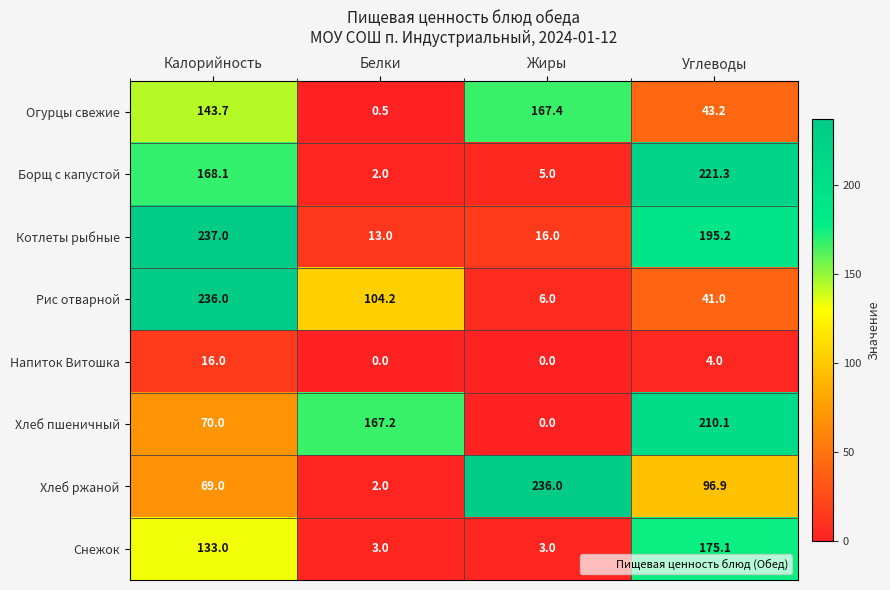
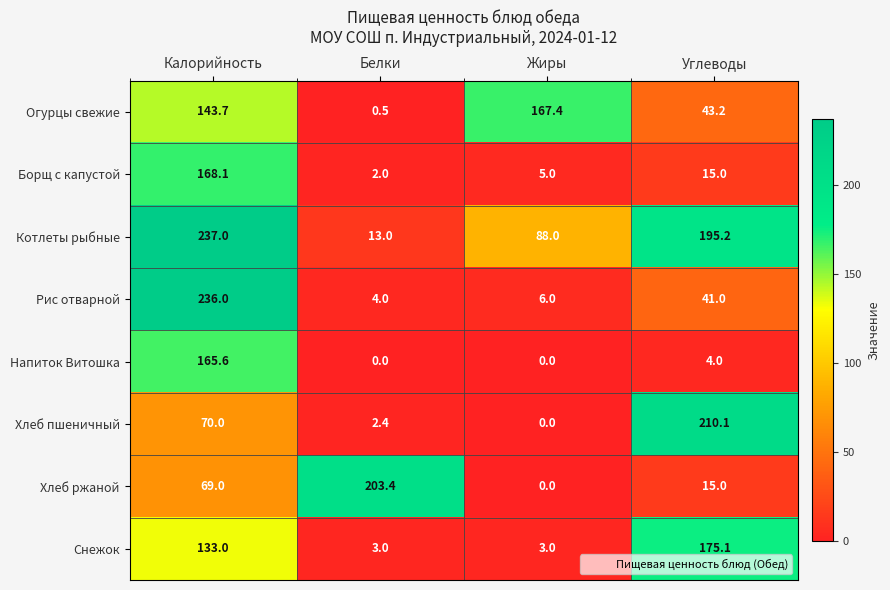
  {
    "Огурцы свежие": {
      "Калорийность": 143.7,
      "Белки": 0.5,
      "Жиры": 167.4,
      "Углеводы": 43.2
    },
    "Борщ с капустой": {
      "Калорийность": 168.1,
      "Белки": 2.0,
      "Жиры": 5.0,
-     "Углеводы": 221.3
+     "Углеводы": 15.0
    },
    "Котлеты рыбные": {
      "Калорийность": 237.0,
      "Белки": 13.0,
-     "Жиры": 16.0,
+     "Жиры": 88.0,
      "Углеводы": 195.2
    },
    "Рис отварной": {
      "Калорийность": 236.0,
-     "Белки": 104.2,
+     "Белки": 4.0,
      "Жиры": 6.0,
      "Углеводы": 41.0
    },
    "Напиток Витошка": {
-     "Калорийность": 16.0,
+     "Калорийность": 165.6,
      "Белки": 0.0,
      "Жиры": 0.0,
      "Углеводы": 4.0
    },
    "Хлеб пшеничный": {
      "Калорийность": 70.0,
-     "Белки": 167.2,
+     "Белки": 2.4,
      "Жиры": 0.0,
      "Углеводы": 210.1
    },
    "Хлеб ржаной": {
      "Калорийность": 69.0,
-     "Белки": 2.0,
-     "Жиры": 236.0,
-     "Углеводы": 96.9
+     "Белки": 203.4,
+     "Жиры": 0.0,
+     "Углеводы": 15.0
    },
    "Снежок": {
      "Калорийность": 133.0,
      "Белки": 3.0,
      "Жиры": 3.0
    }
  }
